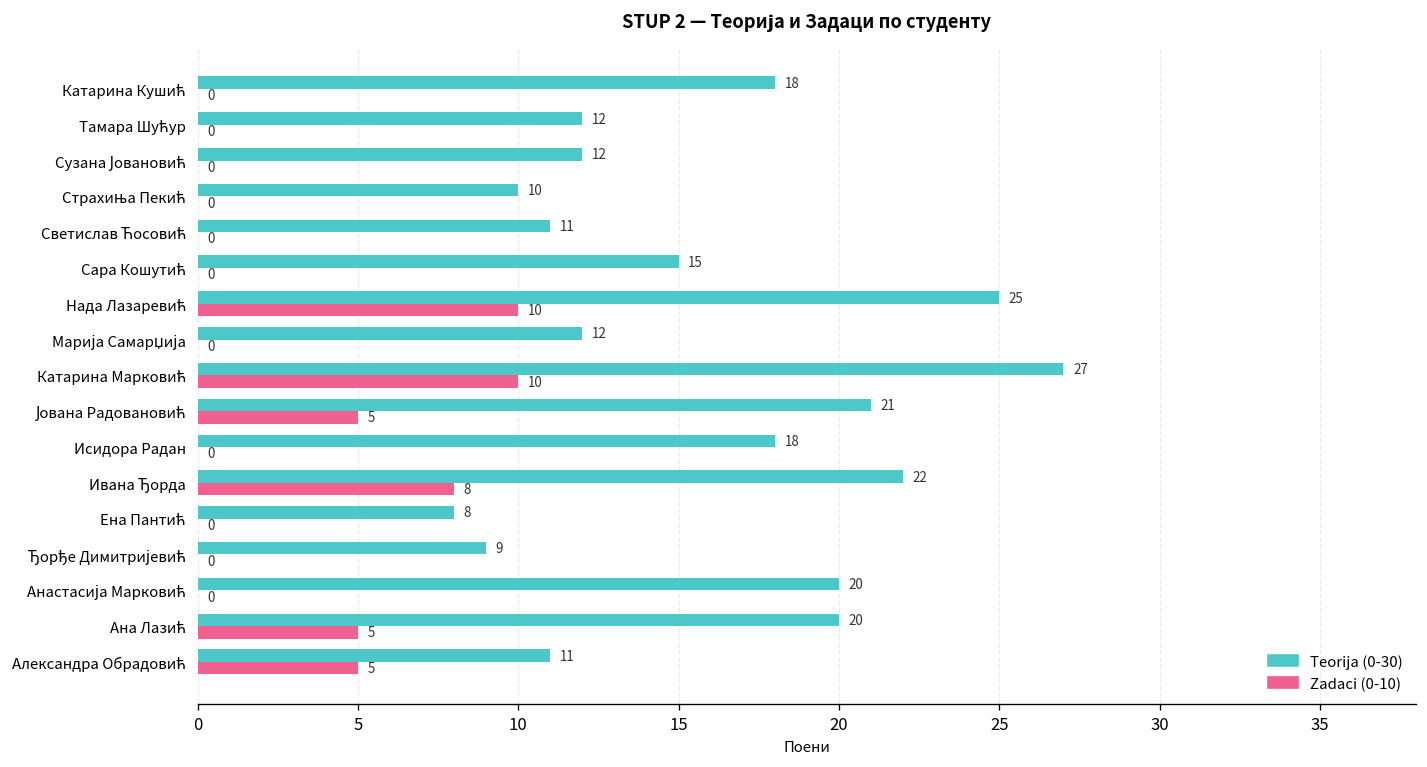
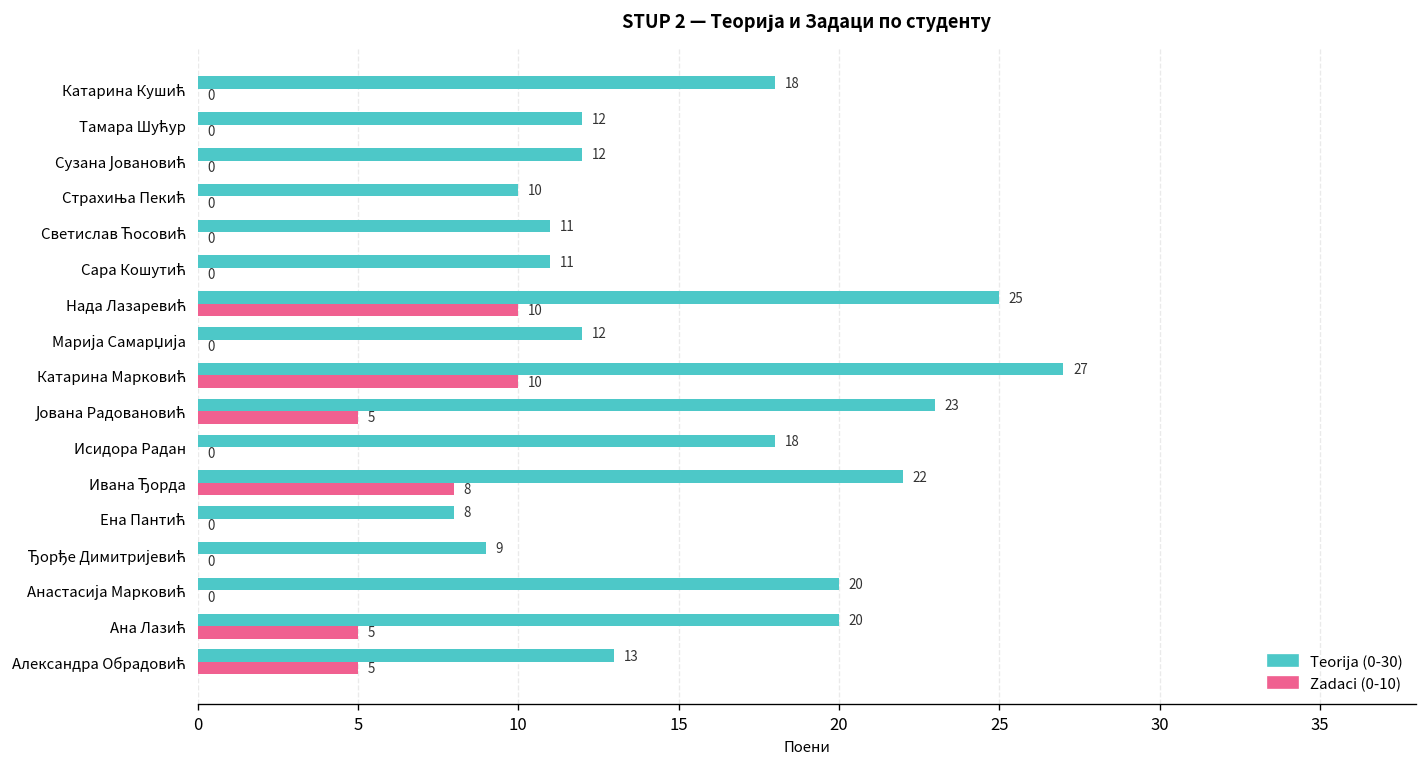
  {
    "Teorija (0-30)": {
      "Катарина Кушић": 18,
      "Тамара Шућур": 12,
      "Сузана Јовановић": 12,
      "Страхиња Пекић": 10,
      "Светислав Ћосовић": 11,
-     "Сара Кошутић": 15,
+     "Сара Кошутић": 11,
      "Нада Лазаревић": 25,
      "Марија Самарџија": 12,
      "Катарина Марковић": 27,
-     "Јована Радовановић": 21,
+     "Јована Радовановић": 23,
      "Исидора Радан": 18,
      "Ивана Ђорда": 22,
      "Ена Пантић": 8,
      "Ђорђе Димитријевић": 9,
      "Анастасија Марковић": 20,
      "Ана Лазић": 20,
-     "Александра Обрадовић": 11
+     "Александра Обрадовић": 13
    },
    "Zadaci (0-10)": {
      "Катарина Кушић": 0,
      "Тамара Шућур": 0,
      "Сузана Јовановић": 0,
      "Страхиња Пекић": 0,
      "Светислав Ћосовић": 0,
      "Сара Кошутић": 0,
      "Нада Лазаревић": 10,
      "Марија Самарџија": 0,
      "Катарина Марковић": 10,
      "Јована Радовановић": 5,
      "Исидора Радан": 0,
      "Ивана Ђорда": 8,
      "Ена Пантић": 0,
      "Ђорђе Димитријевић": 0,
      "Анастасија Марковић": 0,
      "Ана Лазић": 5,
      "Александра Обрадовић": 5
    }
  }
